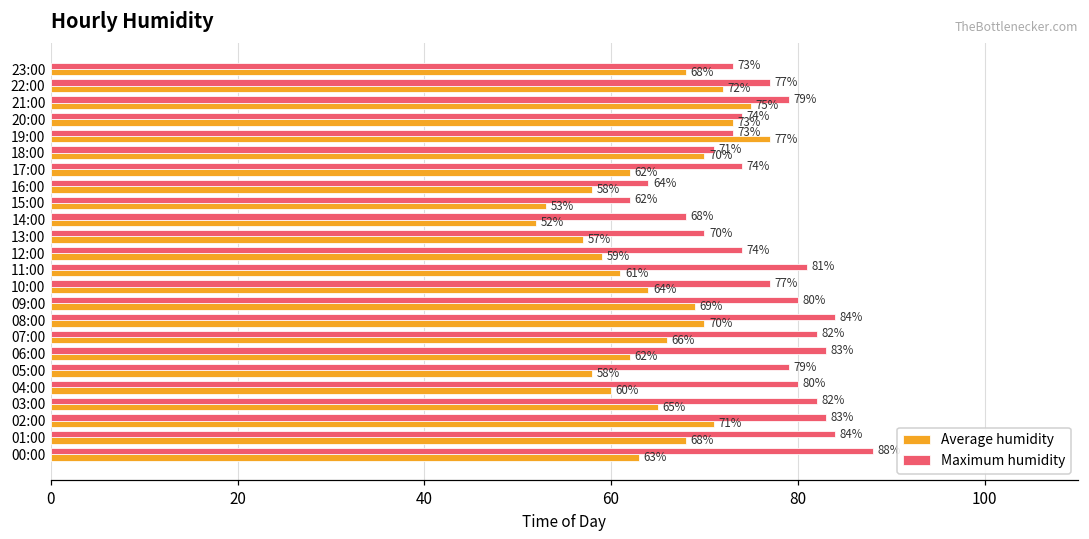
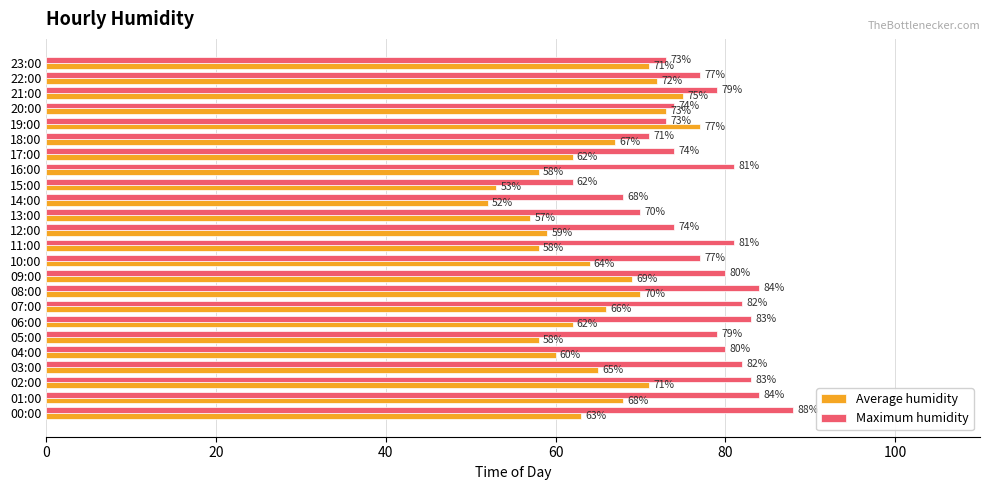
  {
    "Average humidity": {
-     "23:00": "68%",
+     "23:00": "71%",
      "22:00": "72%",
      "21:00": "75%",
      "19:00": "77%",
-     "18:00": "70%",
+     "18:00": "67%",
      "17:00": "62%",
      "16:00": "58%",
      "15:00": "53%",
      "14:00": "52%",
      "13:00": "57%",
      "12:00": "59%",
-     "11:00": "61%",
+     "11:00": "58%",
      "10:00": "64%",
      "09:00": "69%",
      "08:00": "70%",
      "07:00": "66%",
      "06:00": "62%",
      "05:00": "58%",
      "04:00": "60%",
      "03:00": "65%",
      "02:00": "71%",
      "01:00": "68%",
      "00:00": "63%"
    },
    "Maximum humidity": {
      "23:00": "73%",
      "22:00": "77%",
      "21:00": "79%",
      "19:00": "73%",
      "18:00": "71%",
      "17:00": "74%",
-     "16:00": "64%",
+     "16:00": "81%",
      "15:00": "62%",
      "14:00": "68%",
      "13:00": "70%",
      "12:00": "74%",
      "11:00": "81%",
      "10:00": "77%",
      "09:00": "80%",
      "08:00": "84%",
      "07:00": "82%",
      "06:00": "83%",
      "05:00": "79%",
      "04:00": "80%",
      "03:00": "82%",
      "02:00": "83%",
      "01:00": "84%"
    }
  }
